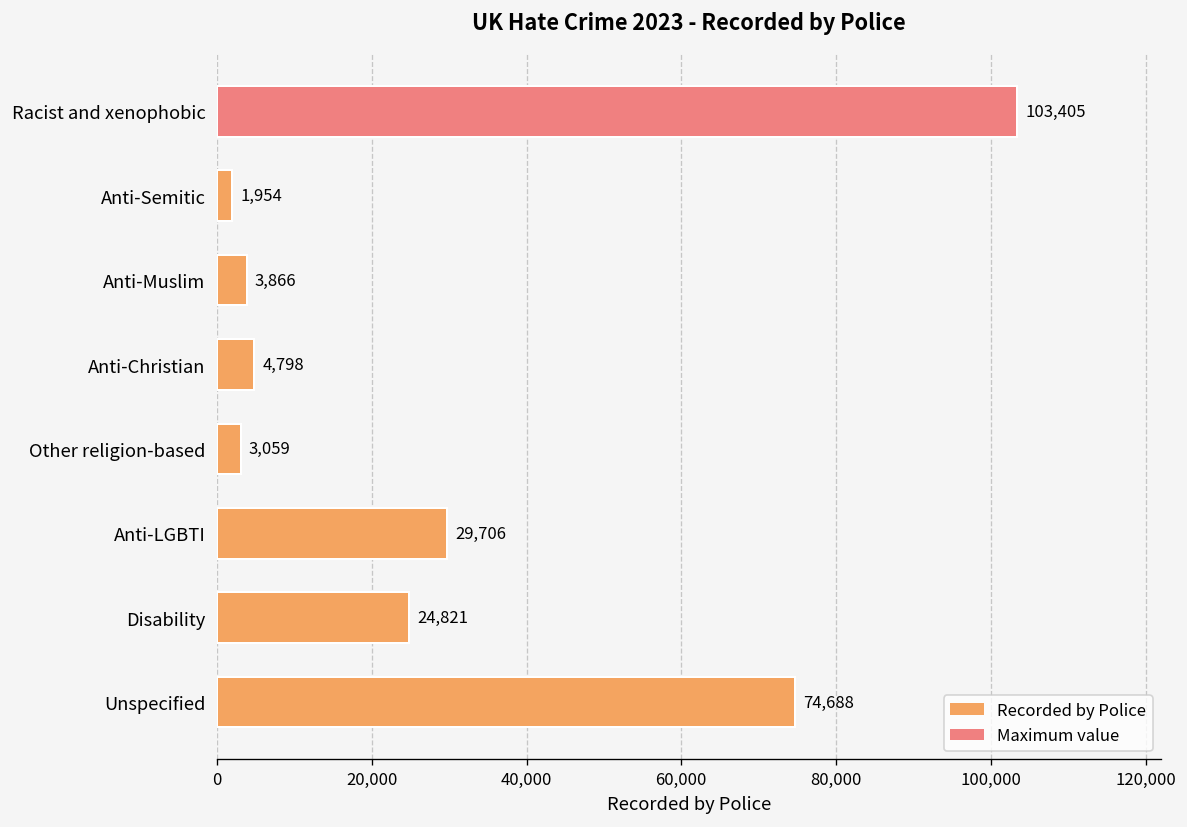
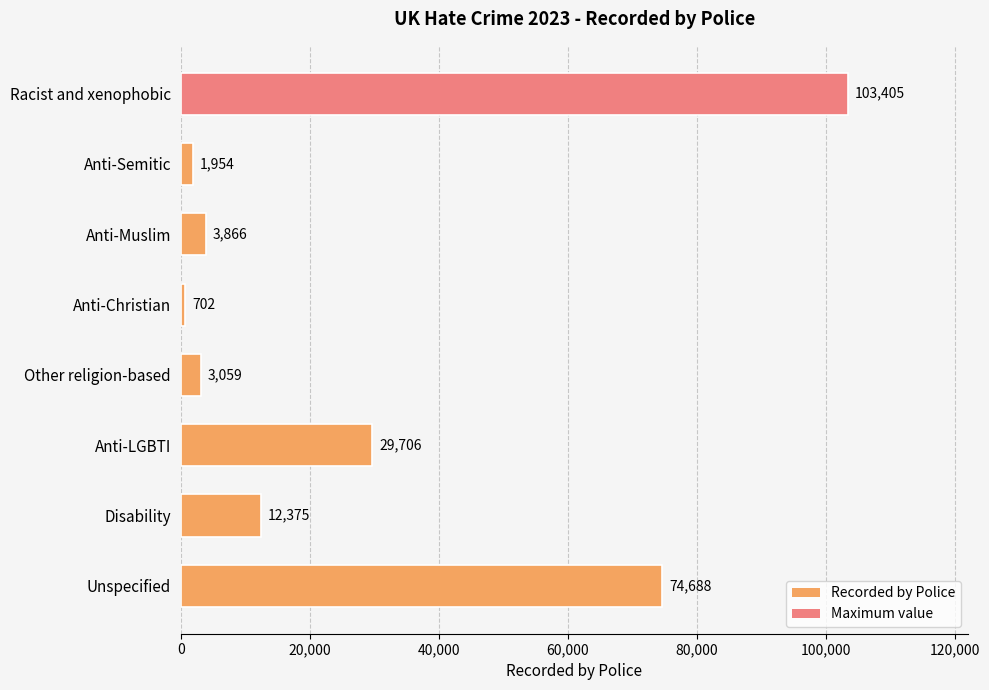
  {
    "Racist and xenophobic": "103,405",
    "Anti-Semitic": "1,954",
    "Anti-Muslim": "3,866",
-   "Anti-Christian": "4,798",
+   "Anti-Christian": "702",
    "Other religion-based": "3,059",
    "Anti-LGBTI": "29,706",
-   "Disability": "24,821",
+   "Disability": "12,375",
    "Unspecified": "74,688"
  }
